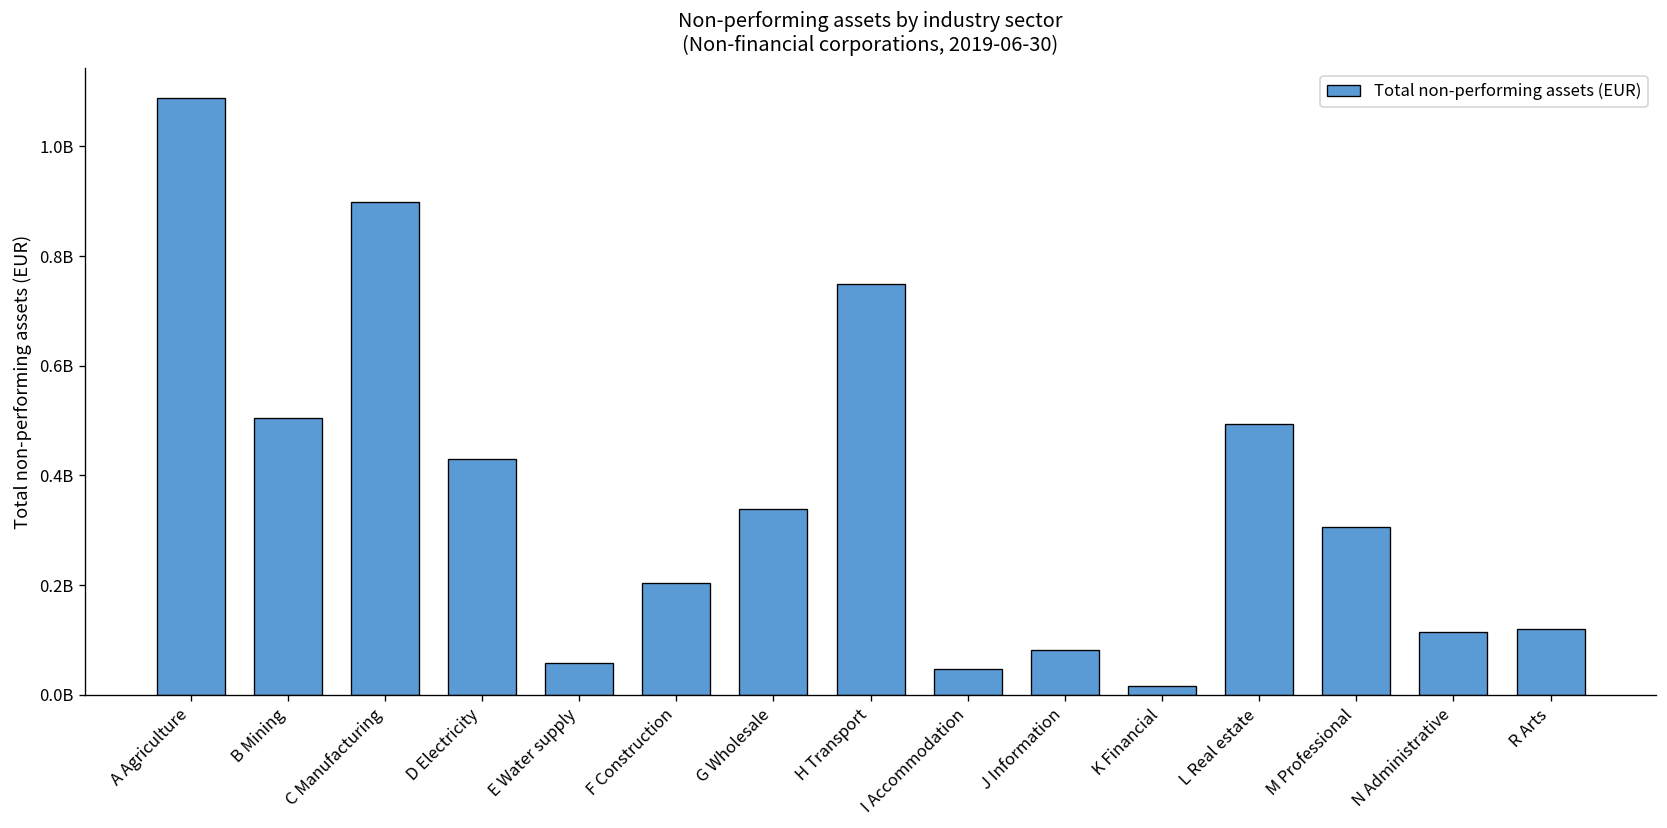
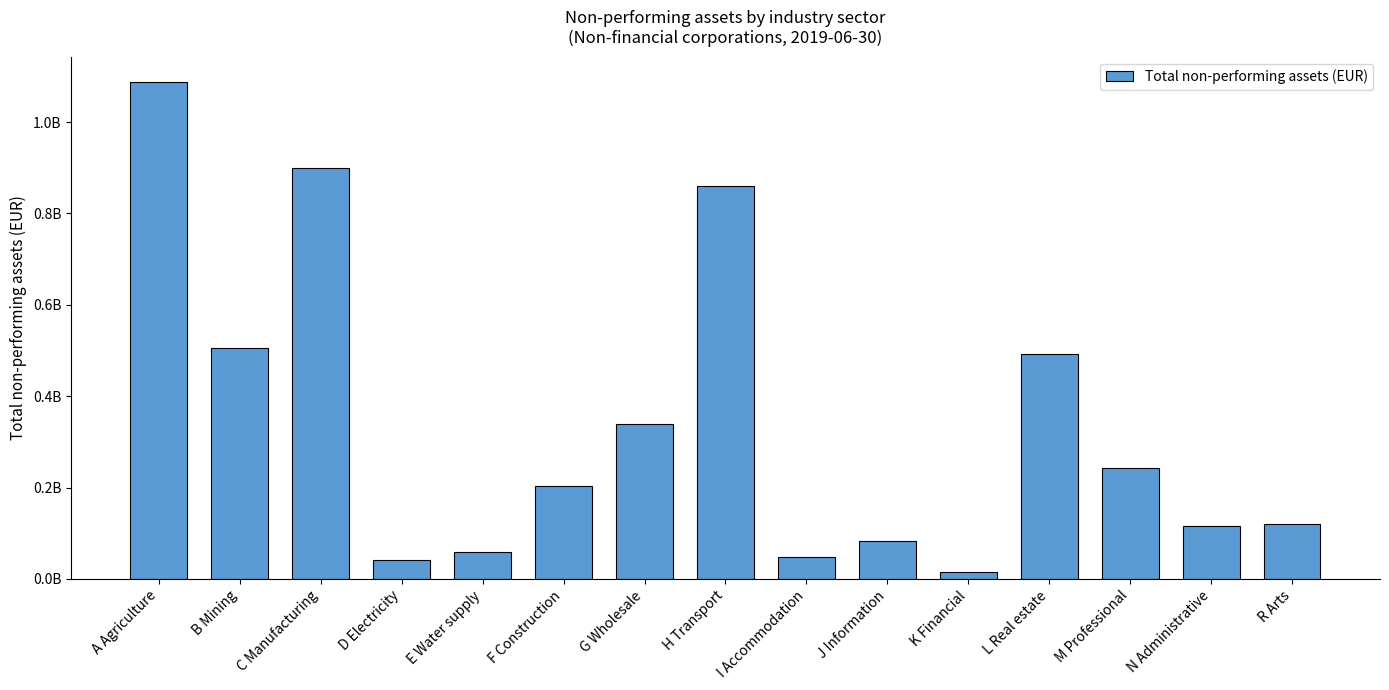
  {
    "A Agriculture": 1090000000,
    "B Mining": 510000000,
    "C Manufacturing": 900000000,
-   "D Electricity": 430000000,
+   "D Electricity": 40000000,
    "E Water supply": 60000000,
    "F Construction": 200000000,
    "G Wholesale": 340000000,
-   "H Transport": 750000000,
+   "H Transport": 860000000,
    "I Accommodation": 50000000,
    "J Information": 80000000,
    "K Financial": 20000000,
    "L Real estate": 490000000,
-   "M Professional": 310000000,
+   "M Professional": 240000000,
    "N Administrative": 120000000,
    "R Arts": 120000000
  }
